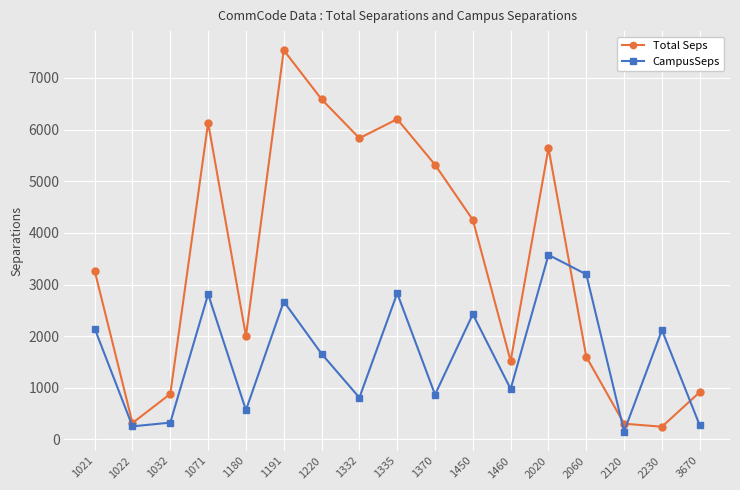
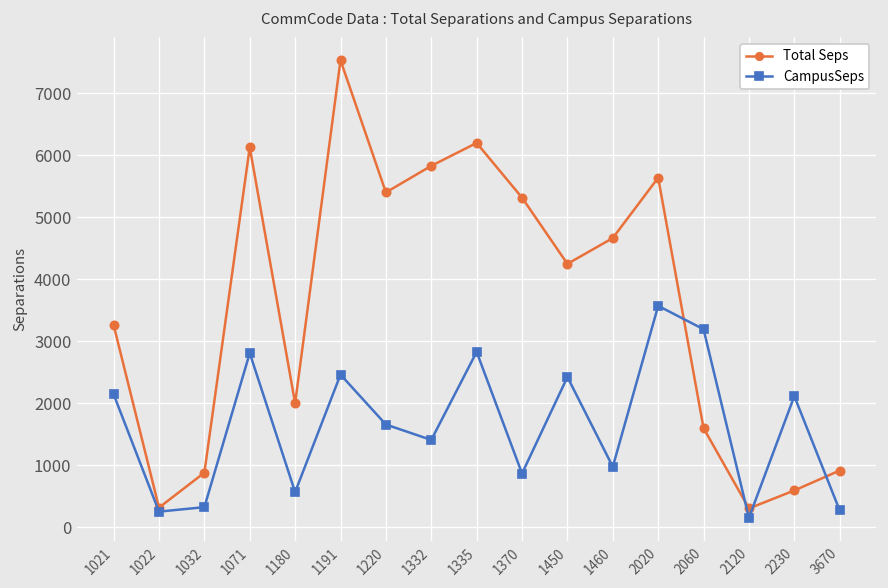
  {
    "Total Seps": {
      "1021": 3300,
      "1022": 300,
      "1032": 900,
      "1071": 6100,
      "1180": 2000,
      "1191": 7500,
-     "1220": 6600,
+     "1220": 5400,
      "1332": 5800,
      "1335": 6200,
      "1370": 5300,
      "1450": 4300,
-     "1460": 1500,
+     "1460": 4700,
      "2020": 5600,
      "2060": 1600,
      "2120": 300,
-     "2230": 200,
+     "2230": 600,
      "3670": 900
    },
    "CampusSeps": {
      "1021": 2100,
      "1022": 300,
      "1032": 300,
      "1071": 2800,
      "1180": 600,
-     "1191": 2700,
+     "1191": 2500,
      "1220": 1700,
-     "1332": 800,
+     "1332": 1400,
      "1335": 2800,
      "1370": 900,
      "1450": 2400,
      "1460": 1000,
      "2020": 3600,
      "2060": 3200,
      "2120": 200,
      "2230": 2100,
      "3670": 300
    }
  }
